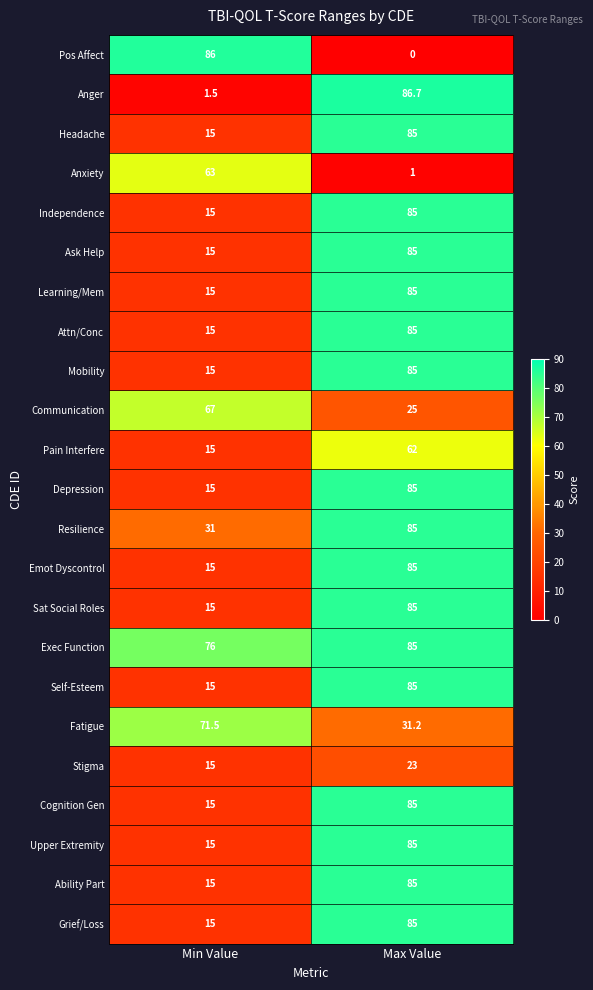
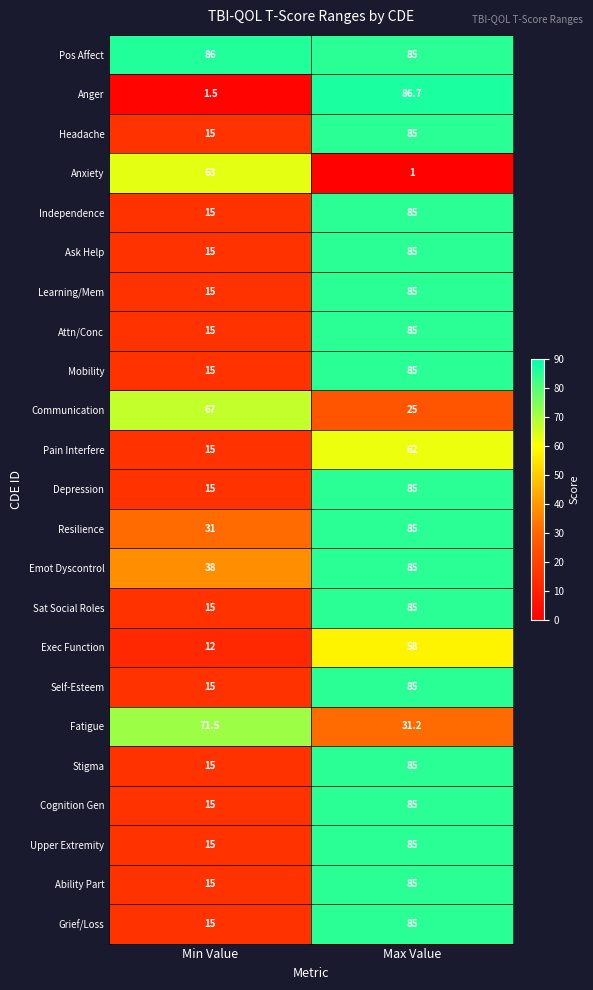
  {
    "Pos Affect": {
      "Min Value": 86,
-     "Max Value": 0
+     "Max Value": 85
    },
    "Anger": {
      "Min Value": 1.5,
      "Max Value": 86.7
    },
    "Headache": {
      "Min Value": 15,
      "Max Value": 85
    },
    "Anxiety": {
      "Min Value": 63,
      "Max Value": 1
    },
    "Independence": {
      "Min Value": 15,
      "Max Value": 85
    },
    "Ask Help": {
      "Min Value": 15,
      "Max Value": 85
    },
    "Learning/Mem": {
      "Min Value": 15,
      "Max Value": 85
    },
    "Attn/Conc": {
      "Min Value": 15,
      "Max Value": 85
    },
    "Mobility": {
      "Min Value": 15,
      "Max Value": 85
    },
    "Communication": {
      "Min Value": 67,
      "Max Value": 25
    },
    "Pain Interfere": {
      "Min Value": 15,
      "Max Value": 62
    },
    "Depression": {
      "Min Value": 15,
      "Max Value": 85
    },
    "Resilience": {
      "Min Value": 31,
      "Max Value": 85
    },
    "Emot Dyscontrol": {
-     "Min Value": 15,
+     "Min Value": 38,
      "Max Value": 85
    },
    "Sat Social Roles": {
      "Min Value": 15,
      "Max Value": 85
    },
    "Exec Function": {
-     "Min Value": 76,
-     "Max Value": 85
+     "Min Value": 12,
+     "Max Value": 58
    },
    "Self-Esteem": {
      "Min Value": 15,
      "Max Value": 85
    },
    "Fatigue": {
      "Min Value": 71.5,
      "Max Value": 31.2
    },
    "Stigma": {
      "Min Value": 15,
-     "Max Value": 23
+     "Max Value": 85
    },
    "Cognition Gen": {
      "Min Value": 15,
      "Max Value": 85
    },
    "Upper Extremity": {
      "Min Value": 15,
      "Max Value": 85
    },
    "Ability Part": {
      "Min Value": 15,
      "Max Value": 85
    },
    "Grief/Loss": {
      "Min Value": 15,
      "Max Value": 85
    }
  }
